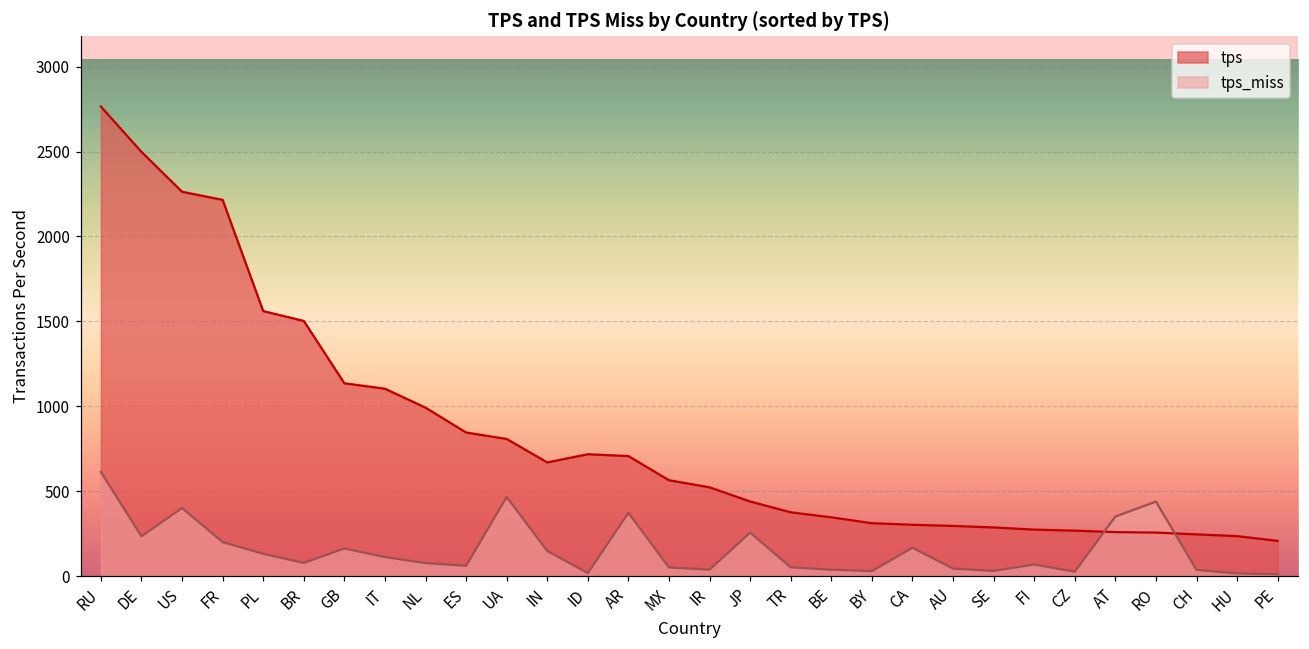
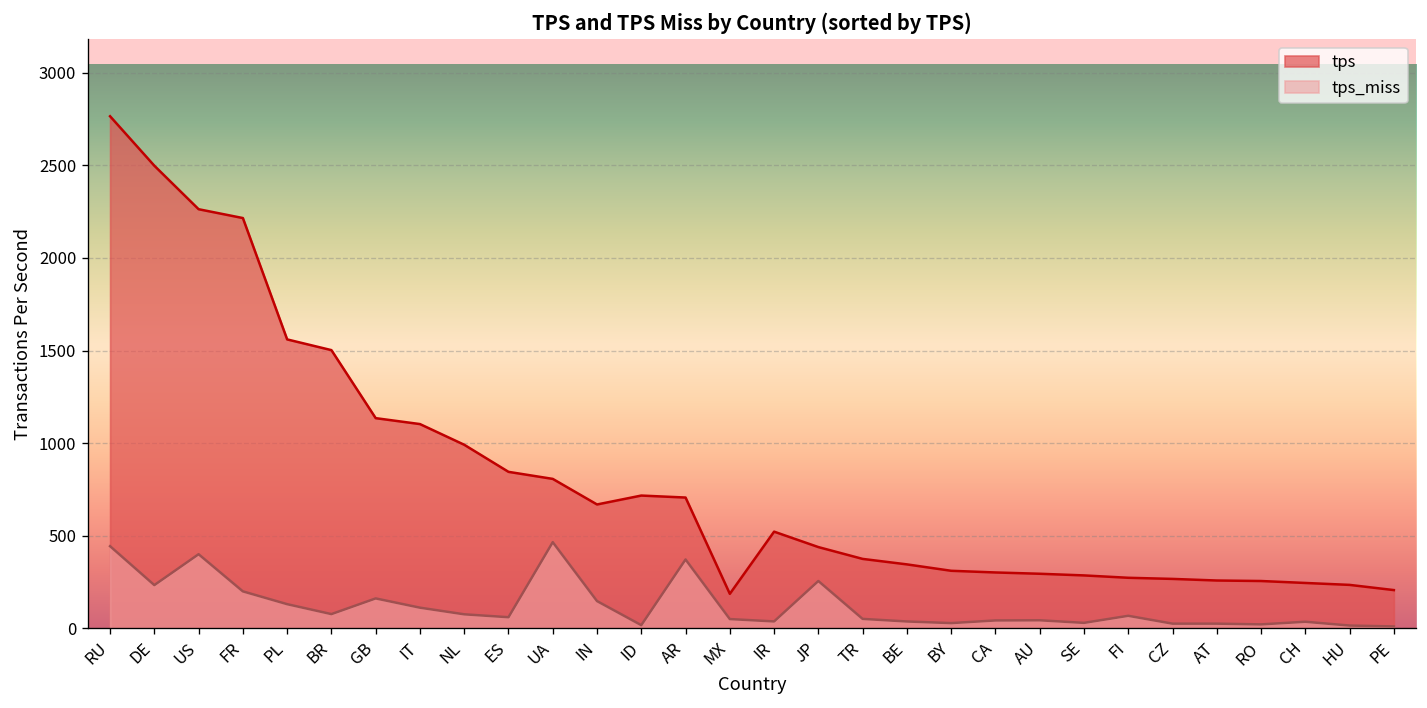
  {
    "tps": {
      "RU": 2770,
      "DE": 2500,
      "US": 2260,
      "FR": 2220,
      "PL": 1560,
      "BR": 1500,
      "GB": 1140,
      "IT": 1100,
      "NL": 990,
      "ES": 850,
      "UA": 810,
      "IN": 670,
      "ID": 720,
      "AR": 710,
-     "MX": 560,
+     "MX": 190,
      "IR": 520,
      "JP": 440,
      "TR": 380,
      "BE": 350,
      "BY": 310,
      "CA": 300,
      "AU": 300,
      "SE": 290,
      "FI": 270,
      "CZ": 270,
      "AT": 260,
      "RO": 260,
      "CH": 250,
      "HU": 240,
      "PE": 210
    },
    "tps_miss": {
-     "RU": 610,
+     "RU": 440,
      "DE": 230,
      "US": 400,
      "FR": 200,
      "PL": 130,
      "BR": 80,
      "GB": 160,
      "IT": 110,
      "NL": 80,
      "ES": 60,
      "UA": 470,
      "IN": 150,
      "ID": 20,
      "AR": 370,
      "MX": 50,
      "IR": 40,
      "JP": 260,
      "TR": 50,
      "BE": 40,
      "BY": 30,
-     "CA": 170,
+     "CA": 40,
      "AU": 40,
      "SE": 30,
      "FI": 70,
      "CZ": 30,
-     "AT": 350,
-     "RO": 440,
+     "AT": 30,
+     "RO": 20,
      "CH": 40,
      "HU": 20,
      "PE": 10
    }
  }
